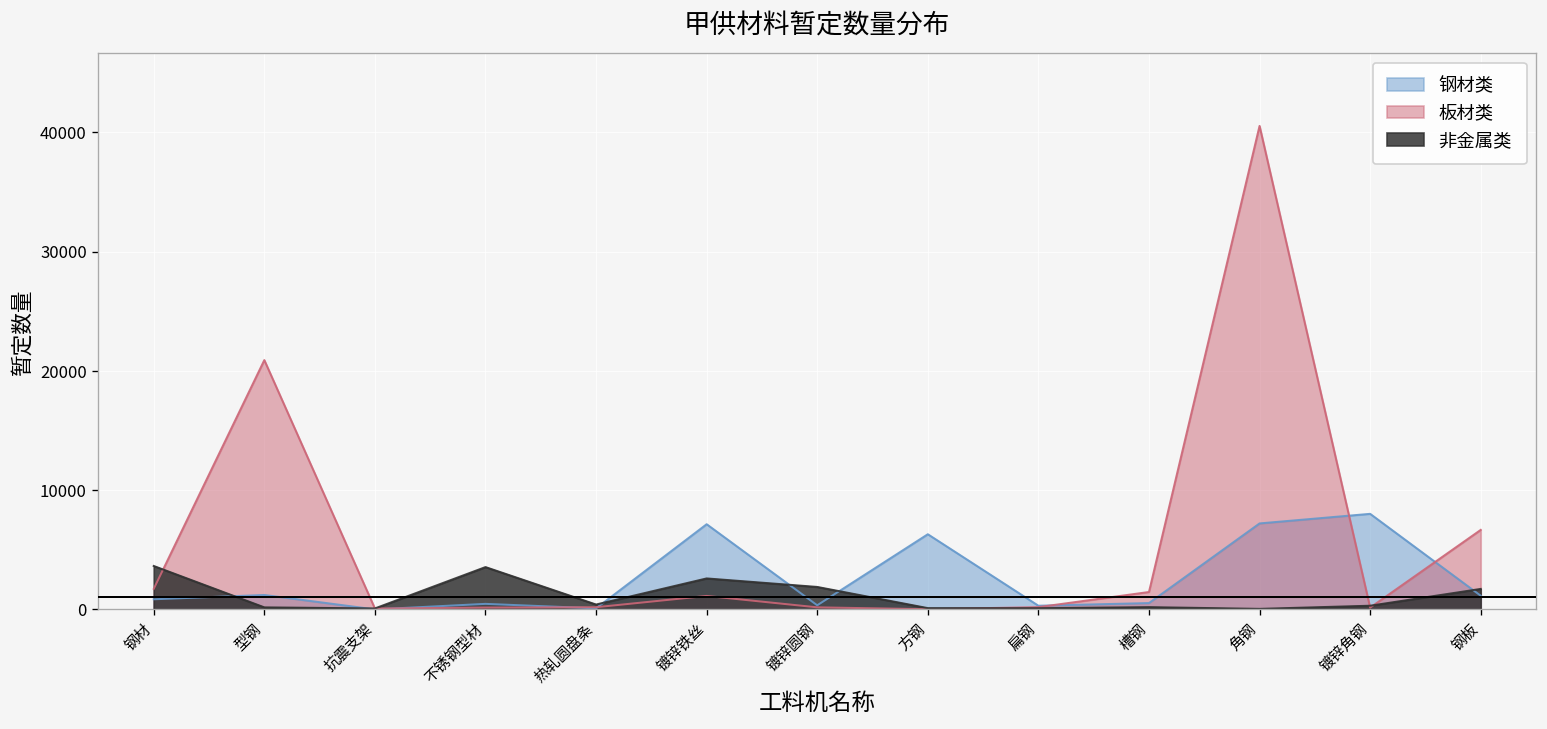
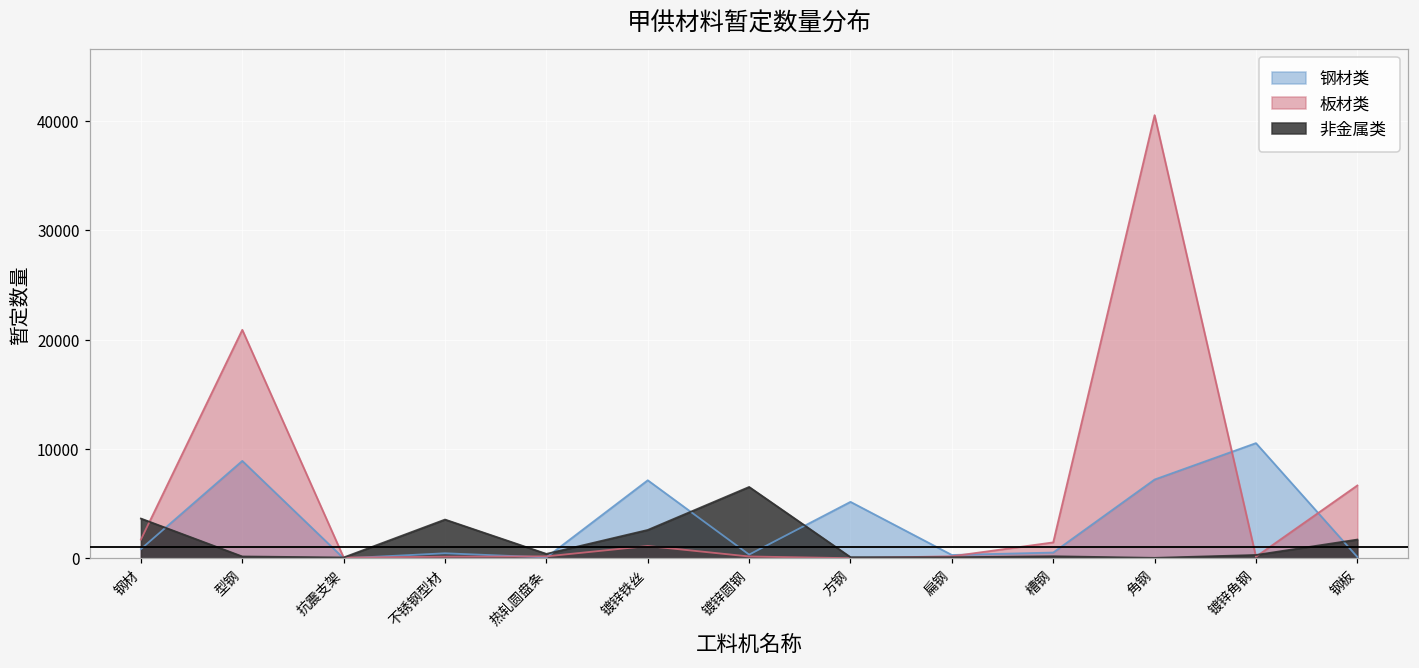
  {
    "钢材类": {
      "钢材": 1000,
-     "型钢": 1000,
+     "型钢": 9000,
      "不锈钢型材": 0,
      "镀锌铁丝": 7000,
-     "方钢": 6000,
+     "方钢": 5000,
      "槽钢": 1000,
      "角钢": 7000,
-     "镀锌角钢": 8000,
-     "钢板": 1000
+     "镀锌角钢": 11000,
+     "钢板": 0
    },
    "板材类": {
      "钢材": 2000,
      "型钢": 21000,
      "不锈钢型材": 0,
      "镀锌铁丝": 1000,
      "槽钢": 1000,
      "角钢": 41000,
      "钢板": 7000
    },
    "非金属类": {
      "钢材": 4000,
      "型钢": 0,
      "不锈钢型材": 4000,
      "镀锌铁丝": 3000,
-     "镀锌圆钢": 2000,
+     "镀锌圆钢": 7000,
      "槽钢": 0,
      "角钢": 0,
      "钢板": 2000
    }
  }
